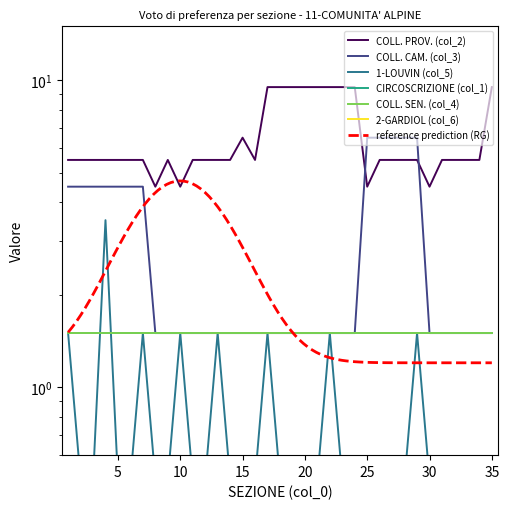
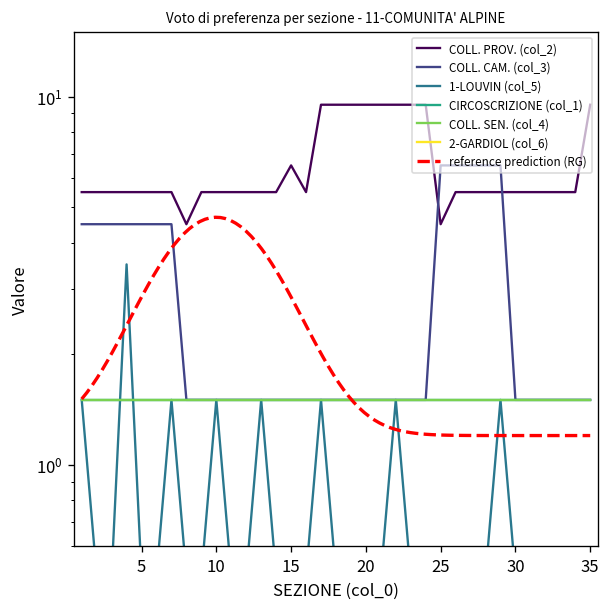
  {
    "COLL. PROV. (col_2)": {
      "5": 5.5,
-     "10": 4.5,
+     "10": 5.5,
      "15": 6.5,
      "20": 9.5,
      "25": 4.5,
-     "30": 4.5
+     "30": 5.5
    },
    "COLL. SEN. (col_4)": {
      "5": 1.5,
      "25": 1.5
    },
    "reference prediction (RG)": {
      "35": 1.2
    }
  }
